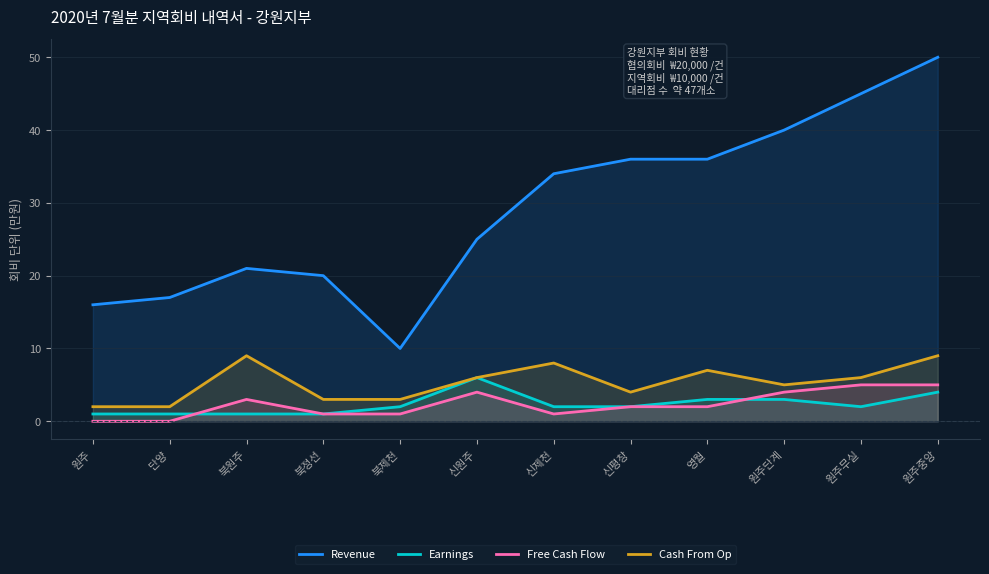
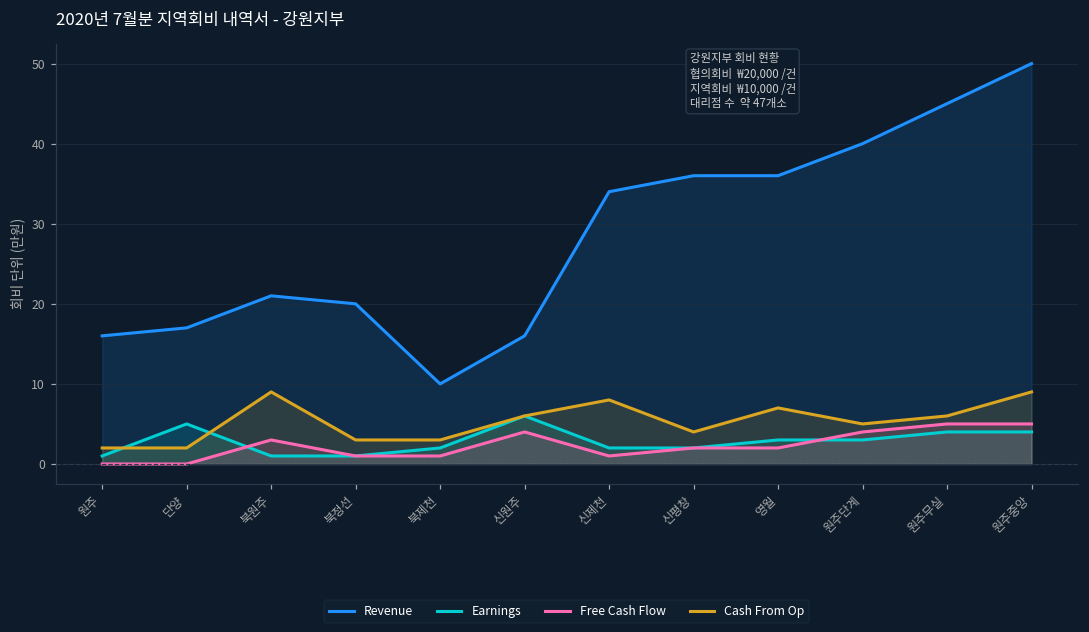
  {
    "Revenue": {
      "원주": 16,
      "단양": 17,
      "북원주": 21,
      "북정선": 20,
      "북제천": 10,
-     "신원주": 25,
+     "신원주": 16,
      "신제천": 34,
      "신평창": 36,
      "영월": 36,
      "원주단계": 40,
      "원주무실": 45,
      "원주중앙": 50
    },
    "Earnings": {
      "원주": 1,
-     "단양": 1,
+     "단양": 5,
      "북원주": 1,
      "북제천": 2,
      "신제천": 2,
      "영월": 3,
      "원주단계": 3,
-     "원주무실": 2,
+     "원주무실": 4,
      "원주중앙": 4
    },
    "Free Cash Flow": {
      "원주": 0,
      "단양": 0,
      "북원주": 3,
      "북제천": 1,
      "신원주": 4,
      "신제천": 1,
      "영월": 2,
      "원주단계": 4,
      "원주무실": 5,
      "원주중앙": 5
    },
    "Cash From Op": {
      "원주": 2,
      "단양": 2,
      "북원주": 9,
      "북정선": 3,
      "북제천": 3,
      "신제천": 8,
      "신평창": 4,
      "영월": 7,
      "원주단계": 5,
      "원주무실": 6,
      "원주중앙": 9
    }
  }
